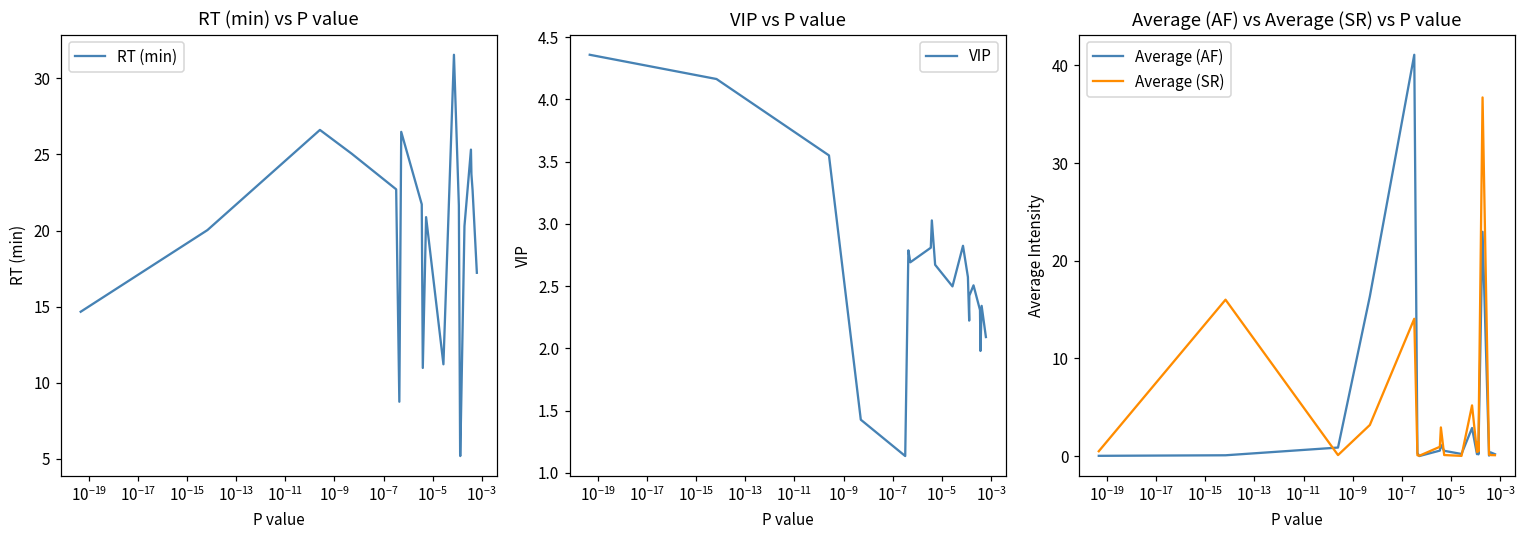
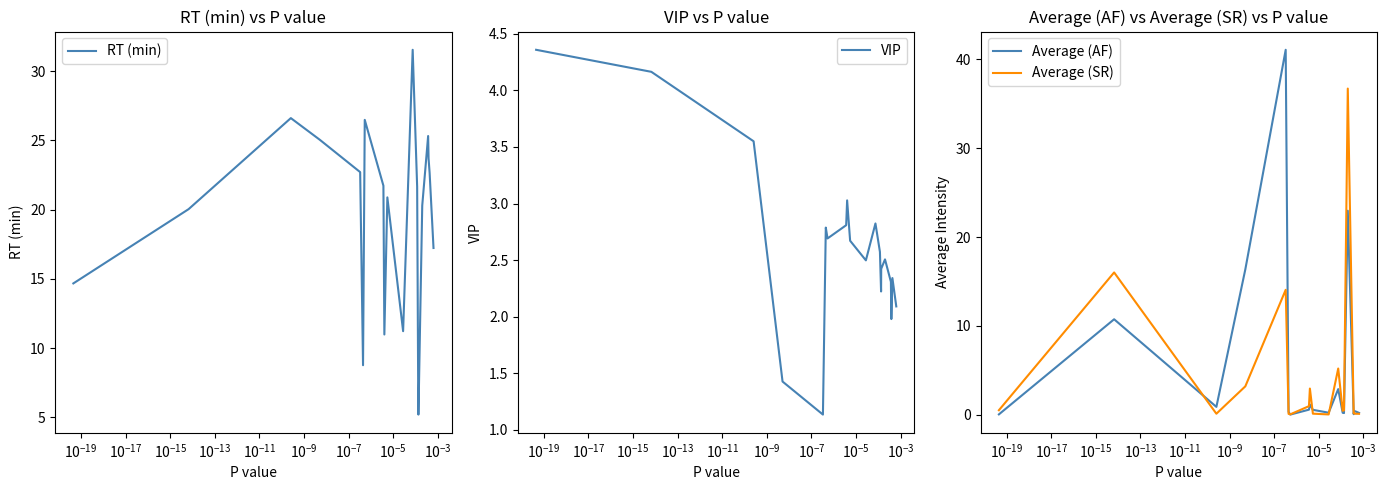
  {
    "RT (min) vs P value": {
      "10^-19": 14.7,
      "10^-15": 20.0
    },
    "VIP vs P value": {
      "10^-23": 4.36,
      "10^-15": 4.16
    },
    "Average (AF) vs Average (SR) vs P value": {
      "Average (AF)": {
        "10^-23": 0,
-       "10^-15": 0
+       "10^-15": 11
      },
      "Average (SR)": {
        "10^-23": 0,
        "10^-15": 16
      }
    }
  }
